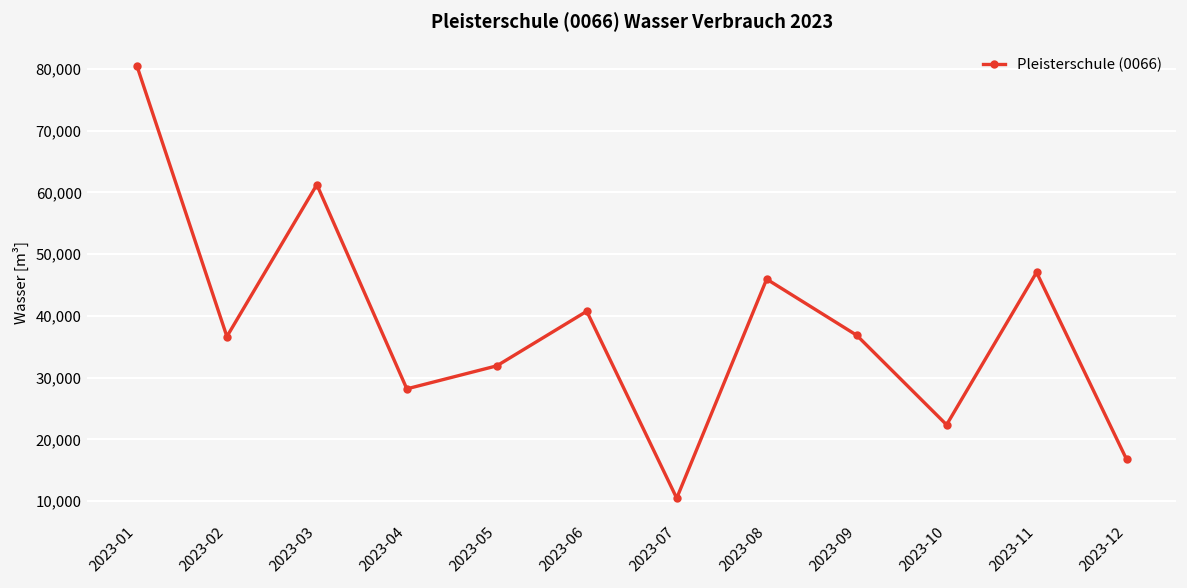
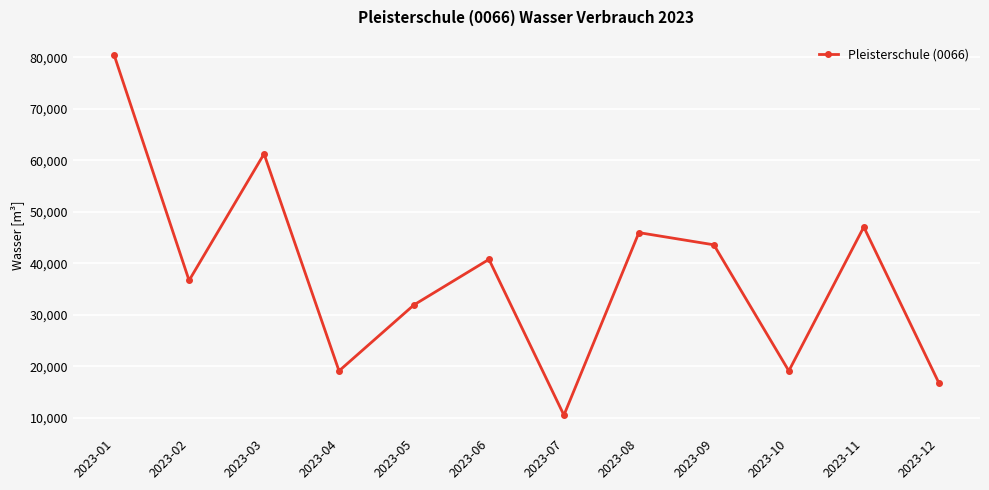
  {
    "2023-01": "80,000",
    "2023-02": "37,000",
    "2023-03": "61,000",
-   "2023-04": "28,000",
+   "2023-04": "19,000",
    "2023-05": "32,000",
    "2023-06": "41,000",
    "2023-07": "10,000",
    "2023-08": "46,000",
-   "2023-09": "37,000",
-   "2023-10": "22,000",
+   "2023-09": "44,000",
+   "2023-10": "19,000",
    "2023-11": "47,000",
    "2023-12": "17,000"
  }
